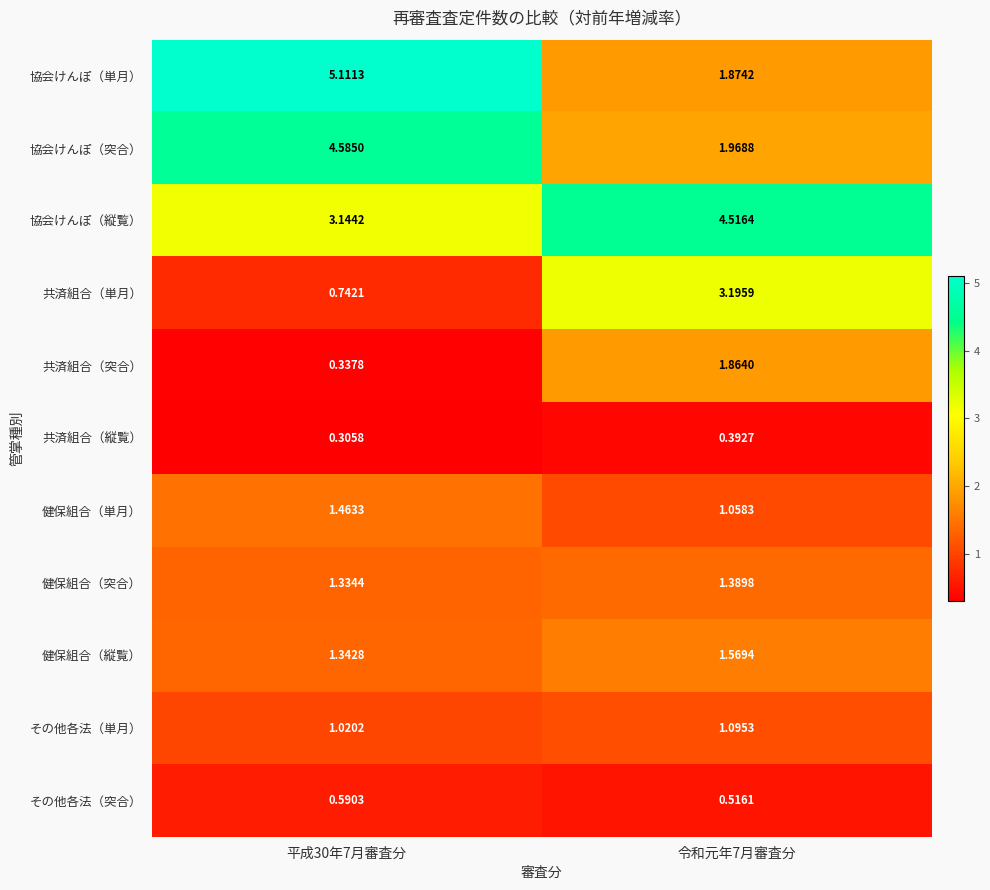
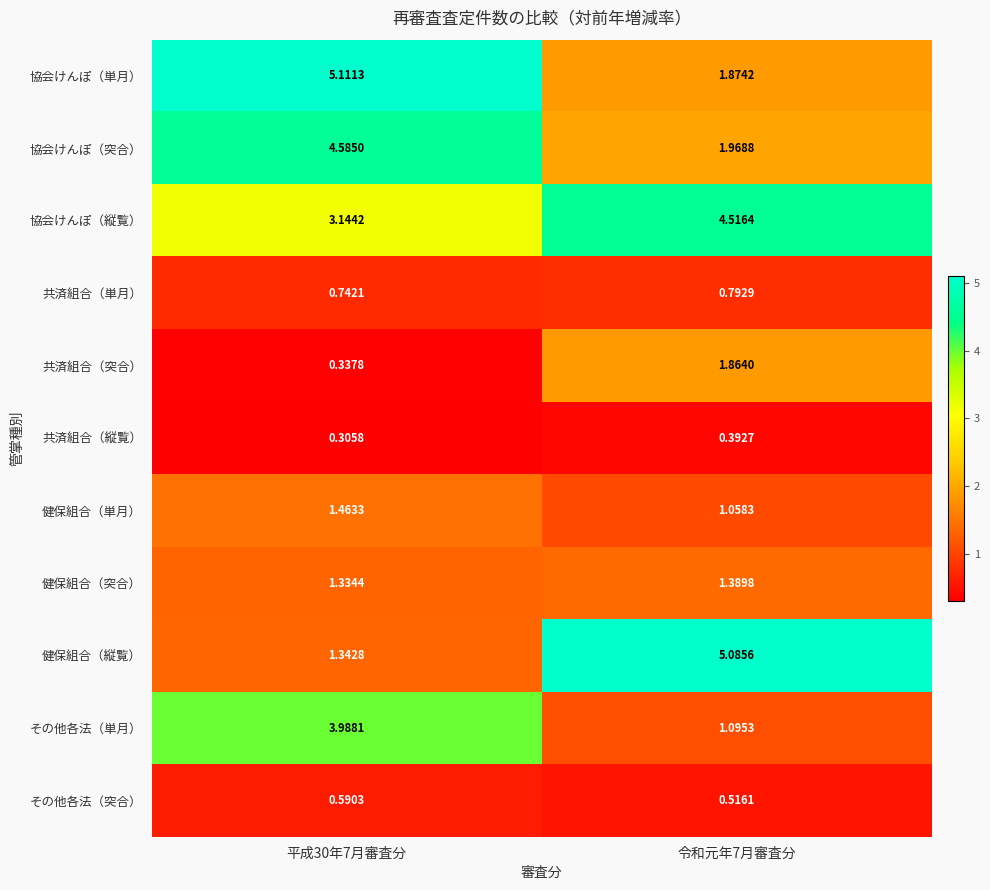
  {
    "協会けんぽ（単月）": {
      "平成30年7月審査分": 5.1113,
      "令和元年7月審査分": 1.8742
    },
    "協会けんぽ（突合）": {
      "平成30年7月審査分": 4.5850,
      "令和元年7月審査分": 1.9688
    },
    "協会けんぽ（縦覧）": {
      "平成30年7月審査分": 3.1442,
      "令和元年7月審査分": 4.5164
    },
    "共済組合（単月）": {
      "平成30年7月審査分": 0.7421,
-     "令和元年7月審査分": 3.1959
+     "令和元年7月審査分": 0.7929
    },
    "共済組合（突合）": {
      "平成30年7月審査分": 0.3378,
      "令和元年7月審査分": 1.8640
    },
    "共済組合（縦覧）": {
      "平成30年7月審査分": 0.3058,
      "令和元年7月審査分": 0.3927
    },
    "健保組合（単月）": {
      "平成30年7月審査分": 1.4633,
      "令和元年7月審査分": 1.0583
    },
    "健保組合（突合）": {
      "平成30年7月審査分": 1.3344,
      "令和元年7月審査分": 1.3898
    },
    "健保組合（縦覧）": {
      "平成30年7月審査分": 1.3428,
-     "令和元年7月審査分": 1.5694
+     "令和元年7月審査分": 5.0856
    },
    "その他各法（単月）": {
-     "平成30年7月審査分": 1.0202,
+     "平成30年7月審査分": 3.9881,
      "令和元年7月審査分": 1.0953
    },
    "その他各法（突合）": {
      "平成30年7月審査分": 0.5903,
      "令和元年7月審査分": 0.5161
    }
  }
